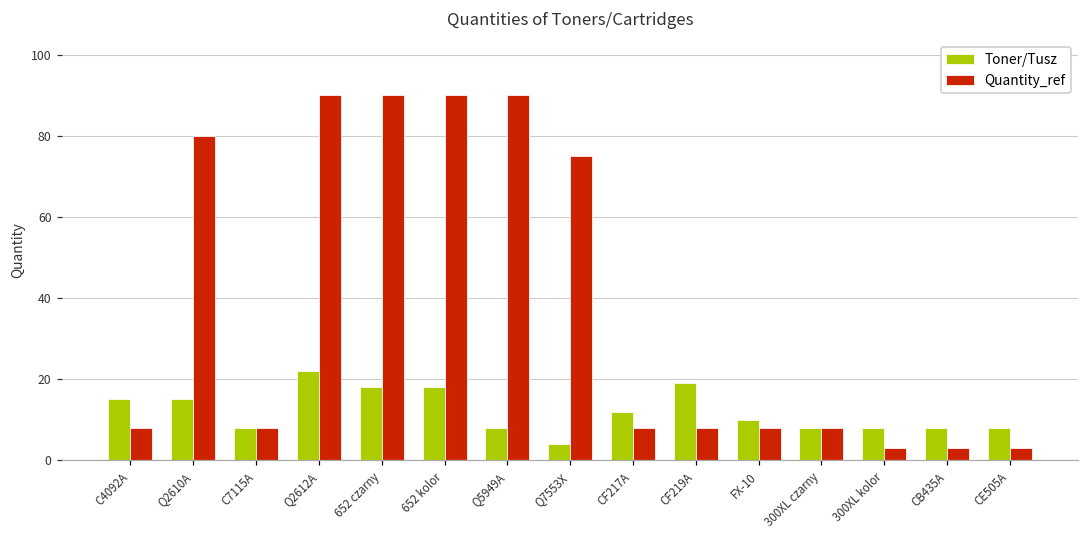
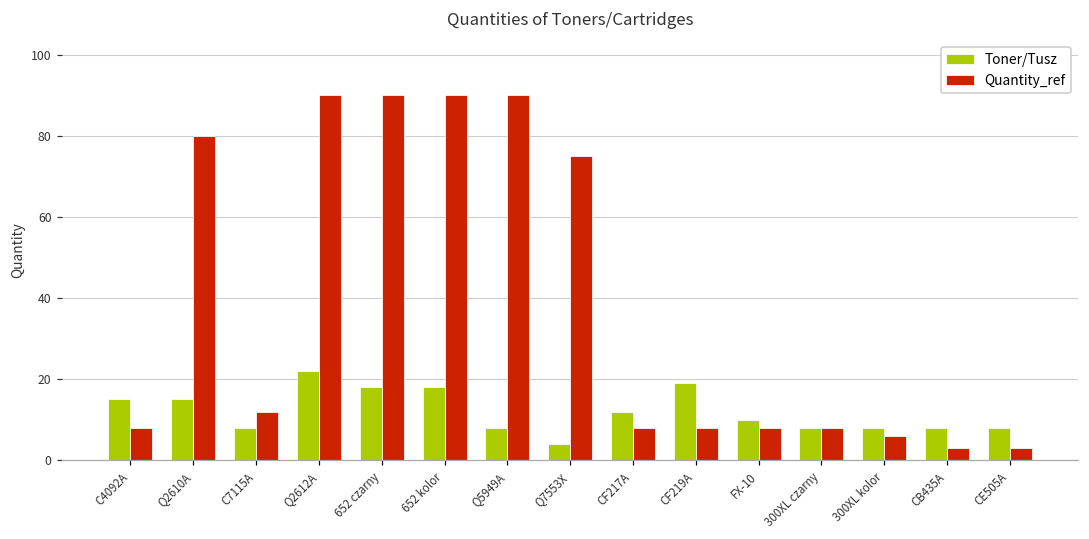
  {
    "Toner/Tusz": {
      "C4092A": 15,
      "Q2610A": 15,
      "C7115A": 8,
      "Q2612A": 22,
      "652 czarny": 18,
      "652 kolor": 18,
      "Q5949A": 8,
      "Q7553X": 4,
      "CF217A": 12,
      "CF219A": 19,
      "FX-10": 10,
      "300XL czarny": 8,
      "300XL kolor": 8,
      "CB435A": 8,
      "CE505A": 8
    },
    "Quantity_ref": {
      "C4092A": 8,
      "Q2610A": 80,
-     "C7115A": 8,
+     "C7115A": 12,
      "Q2612A": 90,
      "652 czarny": 90,
      "652 kolor": 90,
      "Q5949A": 90,
      "Q7553X": 75,
      "CF217A": 8,
      "CF219A": 8,
      "FX-10": 8,
      "300XL czarny": 8,
-     "300XL kolor": 3,
+     "300XL kolor": 6,
      "CB435A": 3,
      "CE505A": 3
    }
  }
